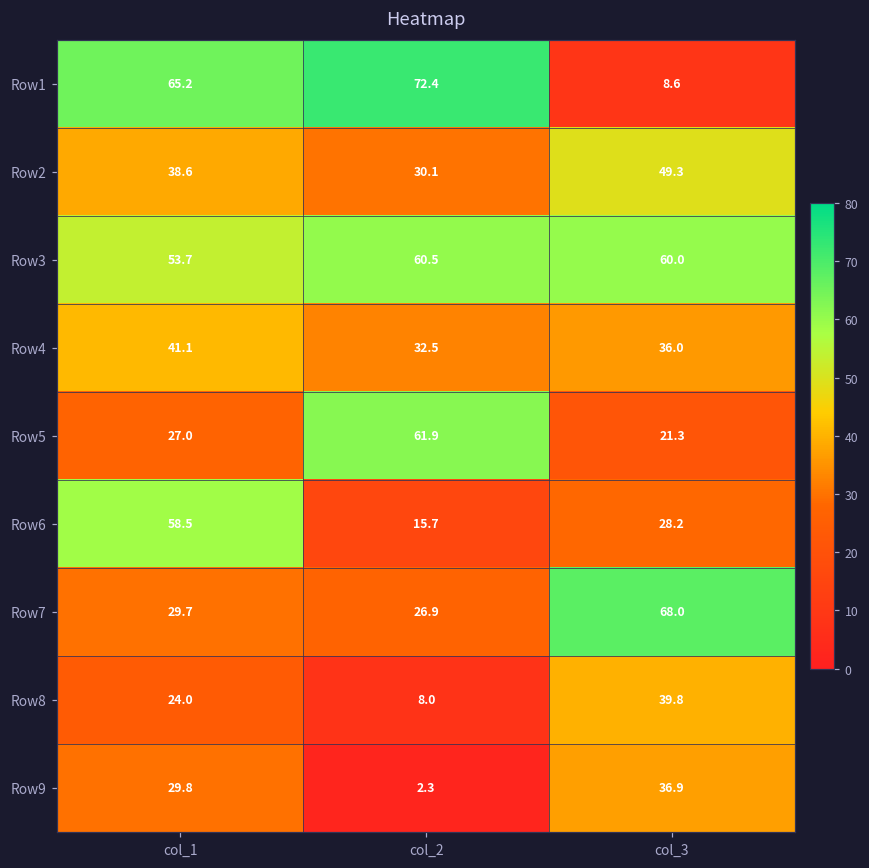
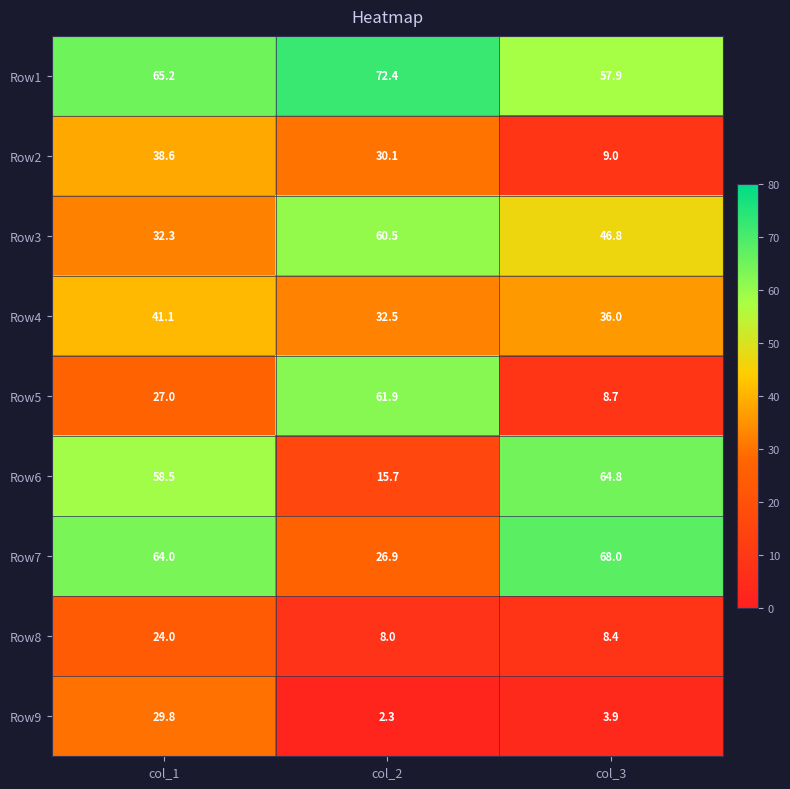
  {
    "Row1": {
      "col_1": 65.2,
      "col_2": 72.4,
-     "col_3": 8.6
+     "col_3": 57.9
    },
    "Row2": {
      "col_1": 38.6,
      "col_2": 30.1,
-     "col_3": 49.3
+     "col_3": 9.0
    },
    "Row3": {
-     "col_1": 53.7,
+     "col_1": 32.3,
      "col_2": 60.5,
-     "col_3": 60.0
+     "col_3": 46.8
    },
    "Row4": {
      "col_1": 41.1,
      "col_2": 32.5,
      "col_3": 36.0
    },
    "Row5": {
      "col_1": 27.0,
      "col_2": 61.9,
-     "col_3": 21.3
+     "col_3": 8.7
    },
    "Row6": {
      "col_1": 58.5,
      "col_2": 15.7,
-     "col_3": 28.2
+     "col_3": 64.8
    },
    "Row7": {
-     "col_1": 29.7,
+     "col_1": 64.0,
      "col_2": 26.9,
      "col_3": 68.0
    },
    "Row8": {
      "col_1": 24.0,
      "col_2": 8.0,
-     "col_3": 39.8
+     "col_3": 8.4
    },
    "Row9": {
      "col_1": 29.8,
      "col_2": 2.3,
-     "col_3": 36.9
+     "col_3": 3.9
    }
  }
